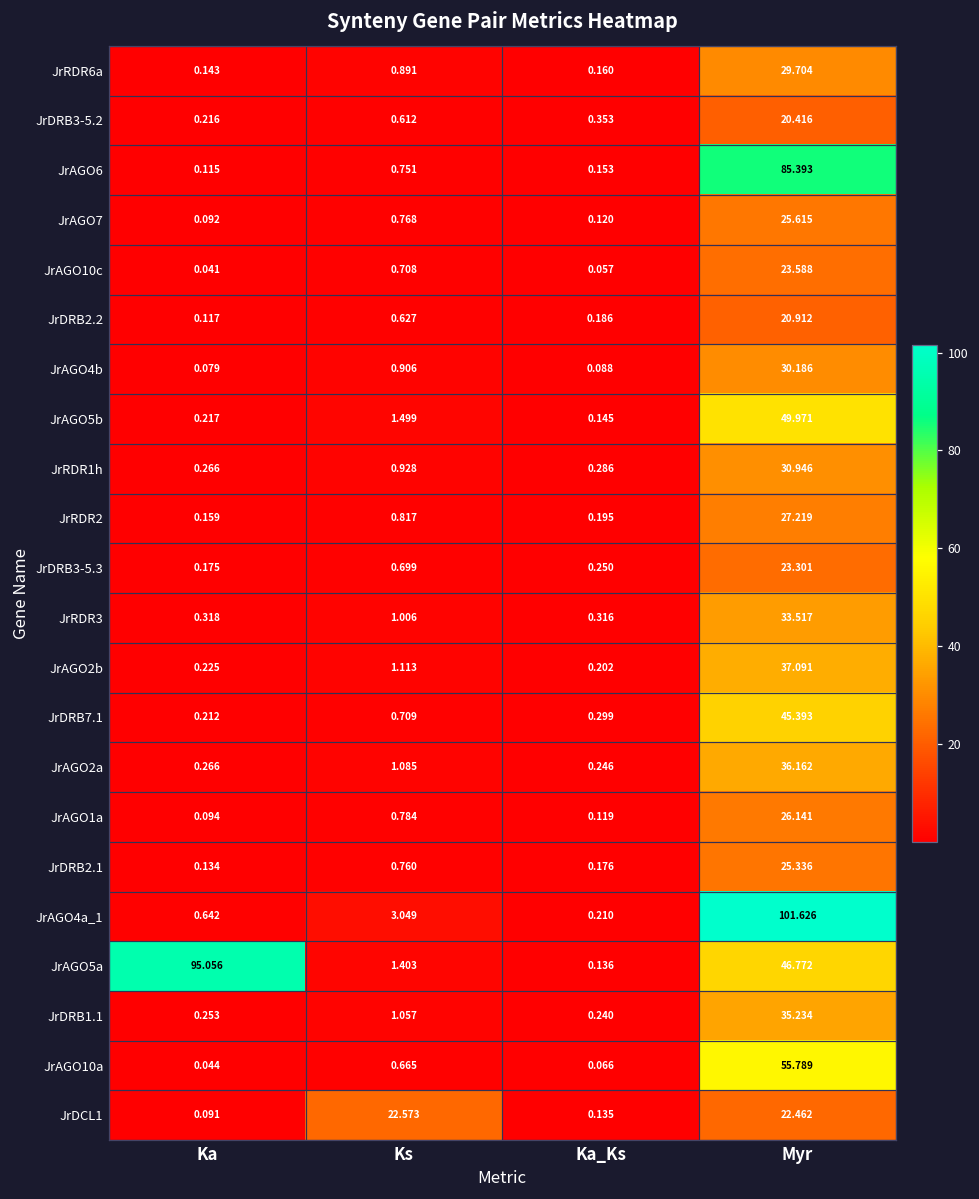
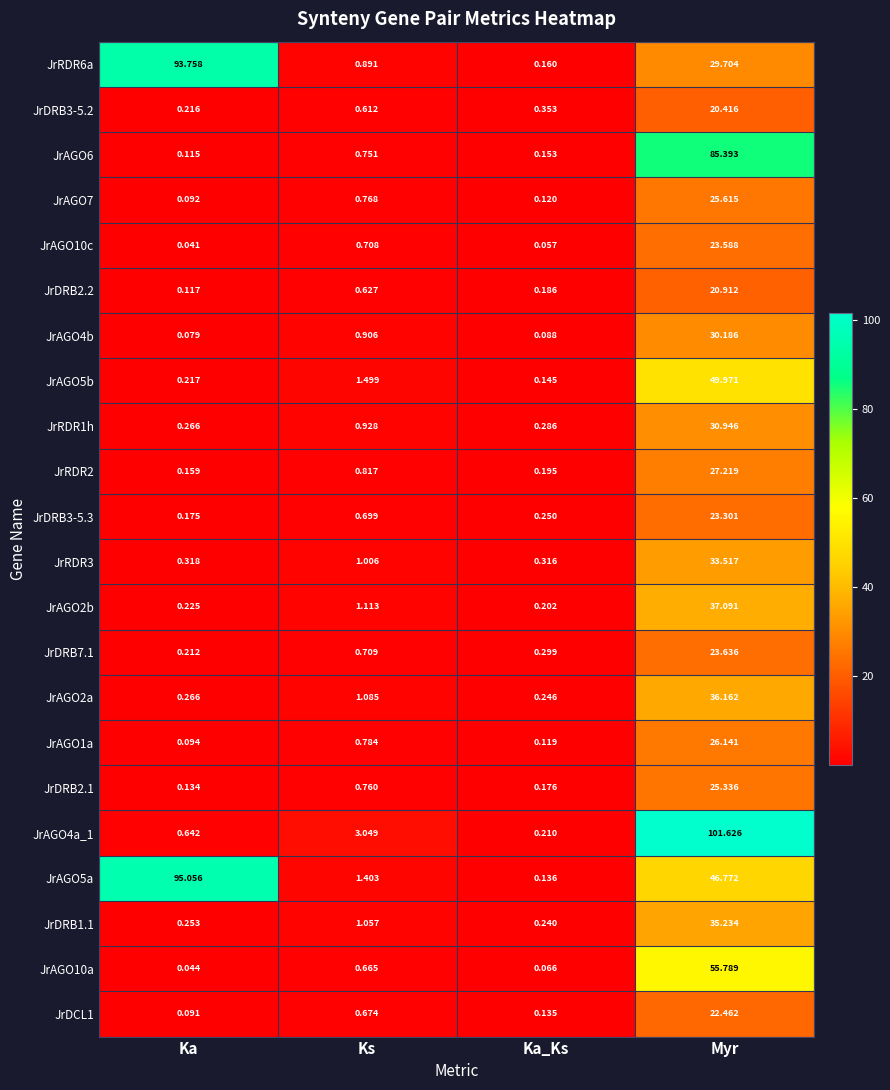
  {
    "JrRDR6a": {
-     "Ka": 0.143,
+     "Ka": 93.758,
      "Ks": 0.891,
      "Ka_Ks": 0.160,
      "Myr": 29.704
    },
    "JrDRB3-5.2": {
      "Ka": 0.216,
      "Ks": 0.612,
      "Ka_Ks": 0.353,
      "Myr": 20.416
    },
    "JrAGO6": {
      "Ka": 0.115,
      "Ks": 0.751,
      "Ka_Ks": 0.153,
      "Myr": 85.393
    },
    "JrAGO7": {
      "Ka": 0.092,
      "Ks": 0.768,
      "Ka_Ks": 0.120,
      "Myr": 25.615
    },
    "JrAGO10c": {
      "Ka": 0.041,
      "Ks": 0.708,
      "Ka_Ks": 0.057,
      "Myr": 23.588
    },
    "JrDRB2.2": {
      "Ka": 0.117,
      "Ks": 0.627,
      "Ka_Ks": 0.186,
      "Myr": 20.912
    },
    "JrAGO4b": {
      "Ka": 0.079,
      "Ks": 0.906,
      "Ka_Ks": 0.088,
      "Myr": 30.186
    },
    "JrAGO5b": {
      "Ka": 0.217,
      "Ks": 1.499,
      "Ka_Ks": 0.145,
      "Myr": 49.971
    },
    "JrRDR1h": {
      "Ka": 0.266,
      "Ks": 0.928,
      "Ka_Ks": 0.286,
      "Myr": 30.946
    },
    "JrRDR2": {
      "Ka": 0.159,
      "Ks": 0.817,
      "Ka_Ks": 0.195,
      "Myr": 27.219
    },
    "JrDRB3-5.3": {
      "Ka": 0.175,
      "Ks": 0.699,
      "Ka_Ks": 0.250,
      "Myr": 23.301
    },
    "JrRDR3": {
      "Ka": 0.318,
      "Ks": 1.006,
      "Ka_Ks": 0.316,
      "Myr": 33.517
    },
    "JrAGO2b": {
      "Ka": 0.225,
      "Ks": 1.113,
      "Ka_Ks": 0.202,
      "Myr": 37.091
    },
    "JrDRB7.1": {
      "Ka": 0.212,
      "Ks": 0.709,
      "Ka_Ks": 0.299,
-     "Myr": 45.393
+     "Myr": 23.636
    },
    "JrAGO2a": {
      "Ka": 0.266,
      "Ks": 1.085,
      "Ka_Ks": 0.246,
      "Myr": 36.162
    },
    "JrAGO1a": {
      "Ka": 0.094,
      "Ks": 0.784,
      "Ka_Ks": 0.119,
      "Myr": 26.141
    },
    "JrDRB2.1": {
      "Ka": 0.134,
      "Ks": 0.760,
      "Ka_Ks": 0.176,
      "Myr": 25.336
    },
    "JrAGO4a_1": {
      "Ka": 0.642,
      "Ks": 3.049,
      "Ka_Ks": 0.210,
      "Myr": 101.626
    },
    "JrAGO5a": {
      "Ka": 95.056,
      "Ks": 1.403,
      "Ka_Ks": 0.136,
      "Myr": 46.772
    },
    "JrDRB1.1": {
      "Ka": 0.253,
      "Ks": 1.057,
      "Ka_Ks": 0.240,
      "Myr": 35.234
    },
    "JrAGO10a": {
      "Ka": 0.044,
      "Ks": 0.665,
      "Ka_Ks": 0.066,
      "Myr": 55.789
    },
    "JrDCL1": {
      "Ka": 0.091,
-     "Ks": 22.573,
+     "Ks": 0.674,
      "Ka_Ks": 0.135,
      "Myr": 22.462
    }
  }
